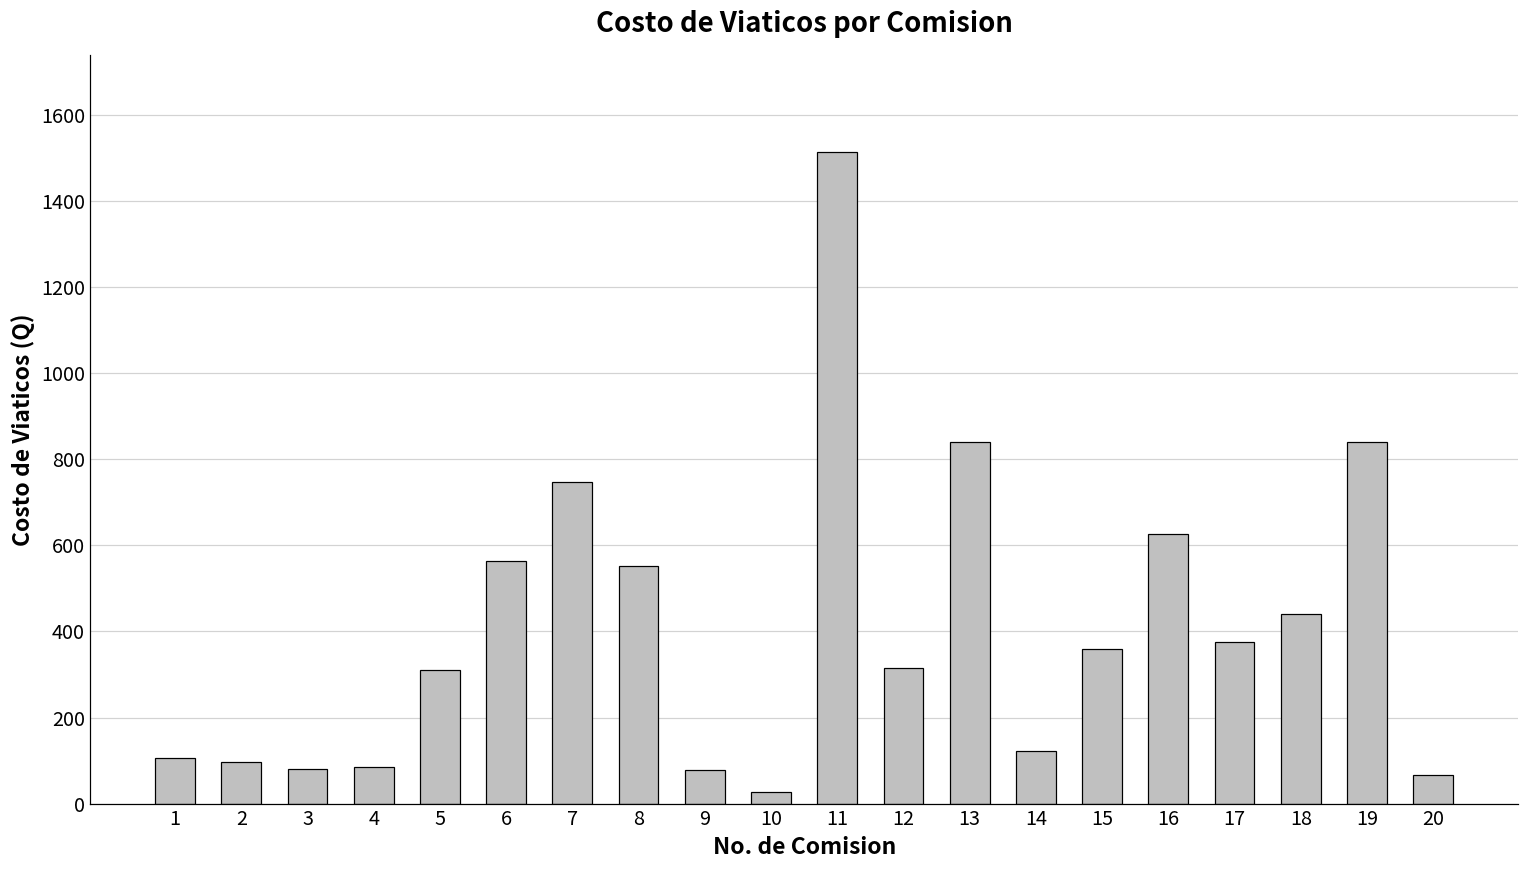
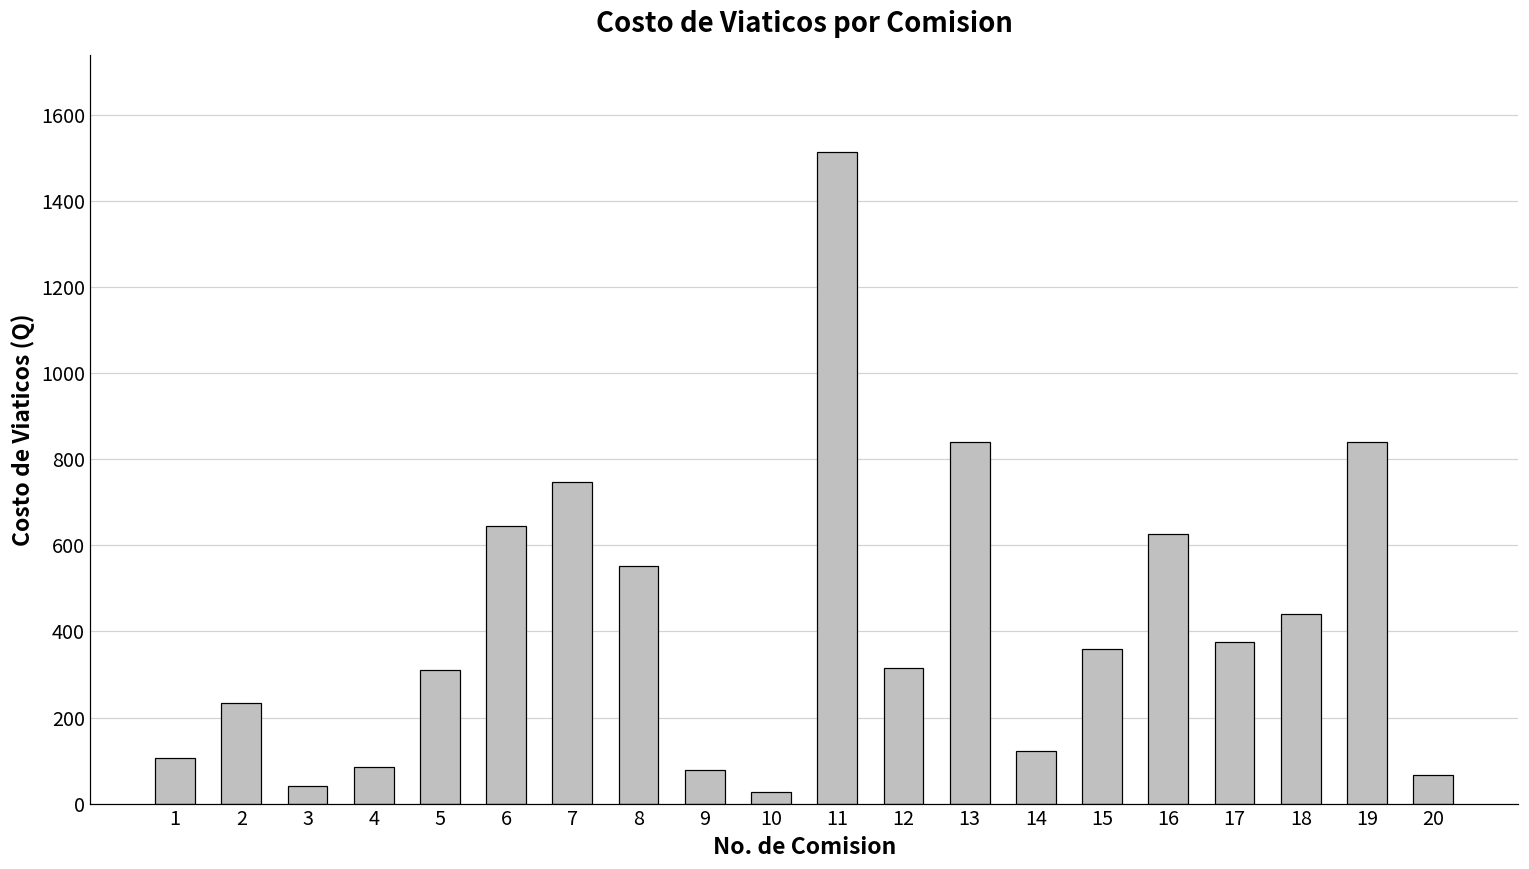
  {
    "1": 110,
-   "2": 100,
-   "3": 80,
+   "2": 230,
+   "3": 40,
    "4": 90,
    "5": 310,
-   "6": 560,
+   "6": 650,
    "7": 750,
    "8": 550,
    "9": 80,
    "10": 30,
    "11": 1510,
    "12": 320,
    "13": 840,
    "14": 120,
    "15": 360,
    "16": 630,
    "17": 380,
    "18": 440,
    "19": 840,
    "20": 70
  }
